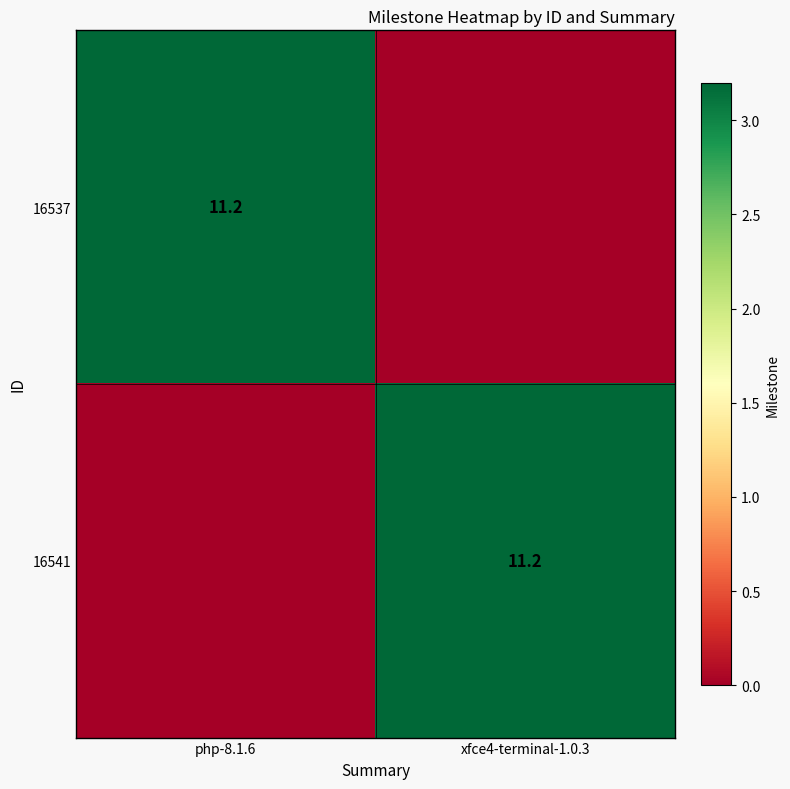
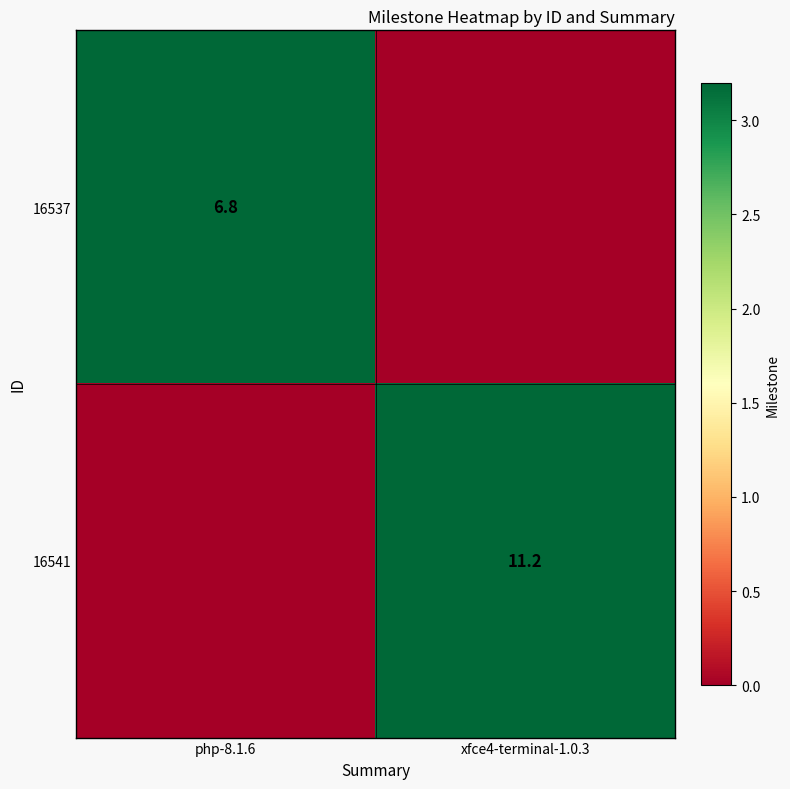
  {
    "16537": {
-     "php-8.1.6": 11.2
+     "php-8.1.6": 6.8
    },
    "16541": {
      "xfce4-terminal-1.0.3": 11.2
    }
  }
